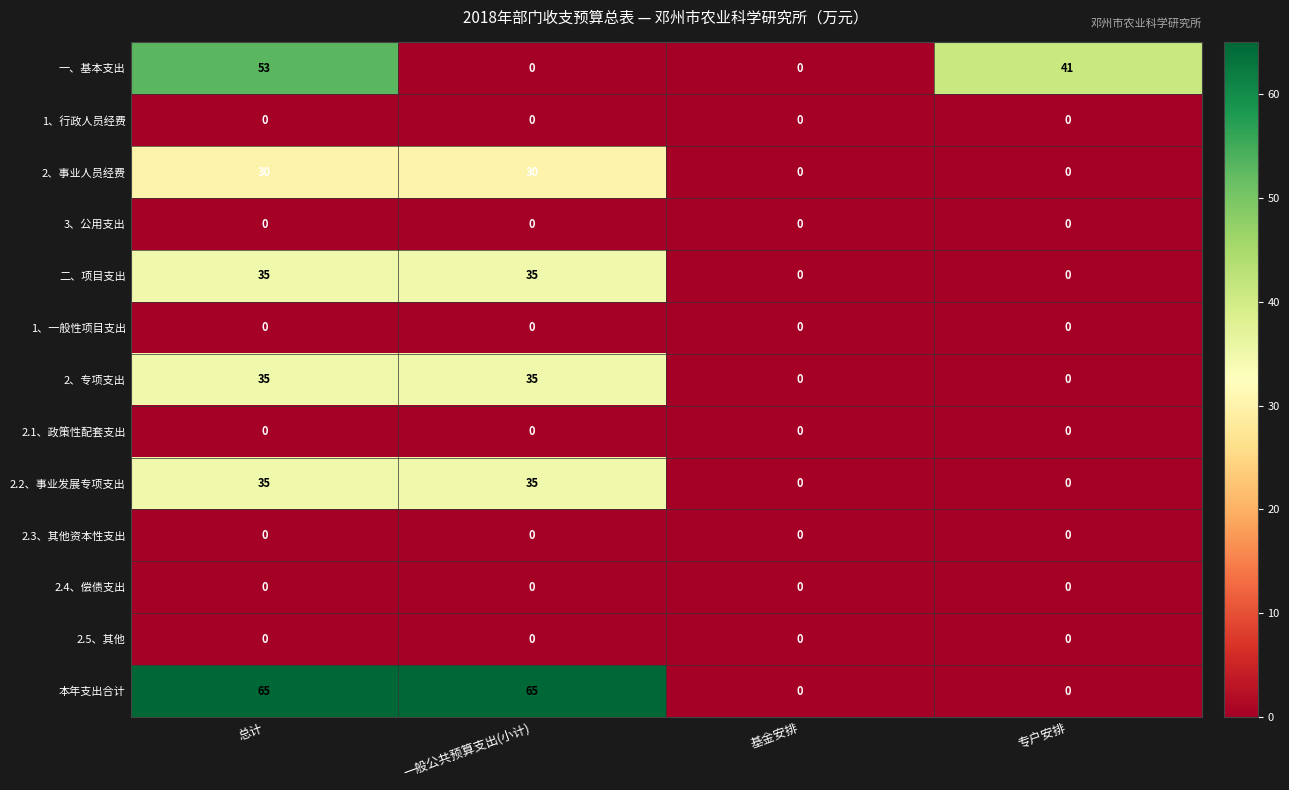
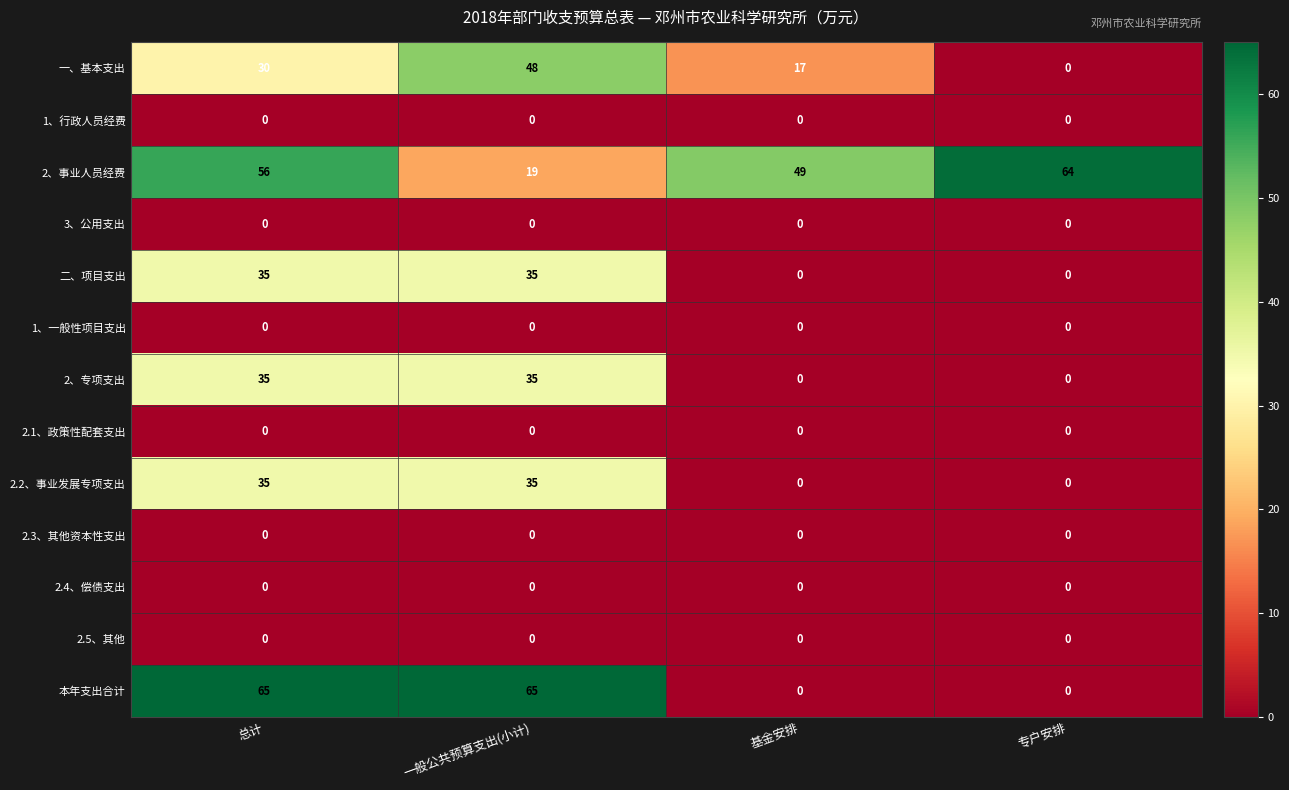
  {
    "一、基本支出": {
-     "总计": 53,
-     "一般公共预算支出(小计)": 0,
-     "基金安排": 0,
-     "专户安排": 41
+     "总计": 30,
+     "一般公共预算支出(小计)": 48,
+     "基金安排": 17,
+     "专户安排": 0
    },
    "1、行政人员经费": {
      "总计": 0,
      "一般公共预算支出(小计)": 0,
      "基金安排": 0,
      "专户安排": 0
    },
    "2、事业人员经费": {
-     "总计": 30,
-     "一般公共预算支出(小计)": 30,
-     "基金安排": 0,
-     "专户安排": 0
+     "总计": 56,
+     "一般公共预算支出(小计)": 19,
+     "基金安排": 49,
+     "专户安排": 64
    },
    "3、公用支出": {
      "总计": 0,
      "一般公共预算支出(小计)": 0,
      "基金安排": 0,
      "专户安排": 0
    },
    "二、项目支出": {
      "总计": 35,
      "一般公共预算支出(小计)": 35,
      "基金安排": 0,
      "专户安排": 0
    },
    "1、一般性项目支出": {
      "总计": 0,
      "一般公共预算支出(小计)": 0,
      "基金安排": 0,
      "专户安排": 0
    },
    "2、专项支出": {
      "总计": 35,
      "一般公共预算支出(小计)": 35,
      "基金安排": 0,
      "专户安排": 0
    },
    "2.1、政策性配套支出": {
      "总计": 0,
      "一般公共预算支出(小计)": 0,
      "基金安排": 0,
      "专户安排": 0
    },
    "2.2、事业发展专项支出": {
      "总计": 35,
      "一般公共预算支出(小计)": 35,
      "基金安排": 0,
      "专户安排": 0
    },
    "2.3、其他资本性支出": {
      "总计": 0,
      "一般公共预算支出(小计)": 0,
      "基金安排": 0,
      "专户安排": 0
    },
    "2.4、偿债支出": {
      "总计": 0,
      "一般公共预算支出(小计)": 0,
      "基金安排": 0,
      "专户安排": 0
    },
    "2.5、其他": {
      "总计": 0,
      "一般公共预算支出(小计)": 0,
      "基金安排": 0,
      "专户安排": 0
    },
    "本年支出合计": {
      "总计": 65,
      "一般公共预算支出(小计)": 65,
      "基金安排": 0,
      "专户安排": 0
    }
  }
